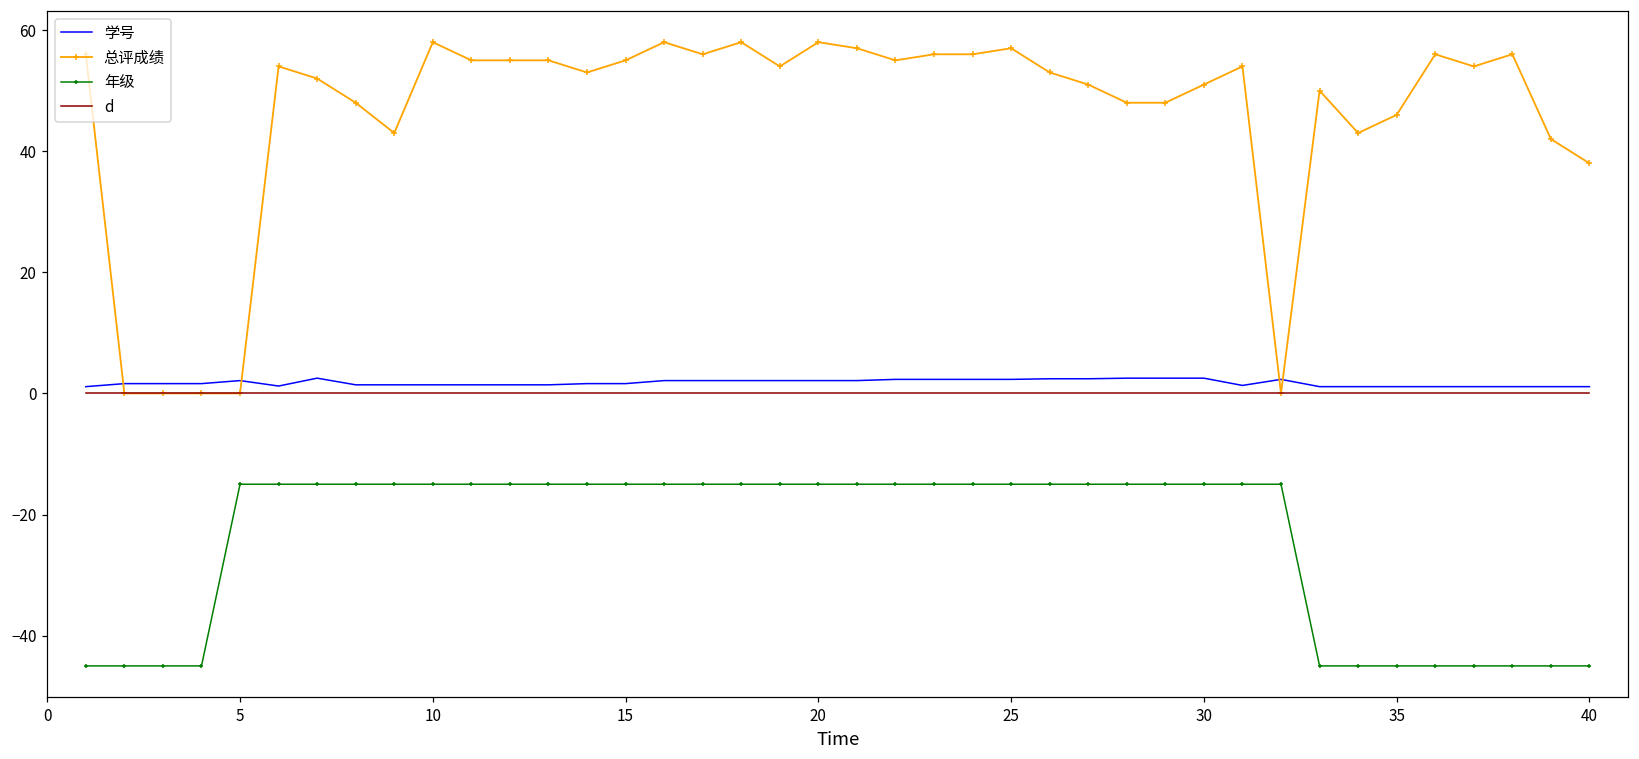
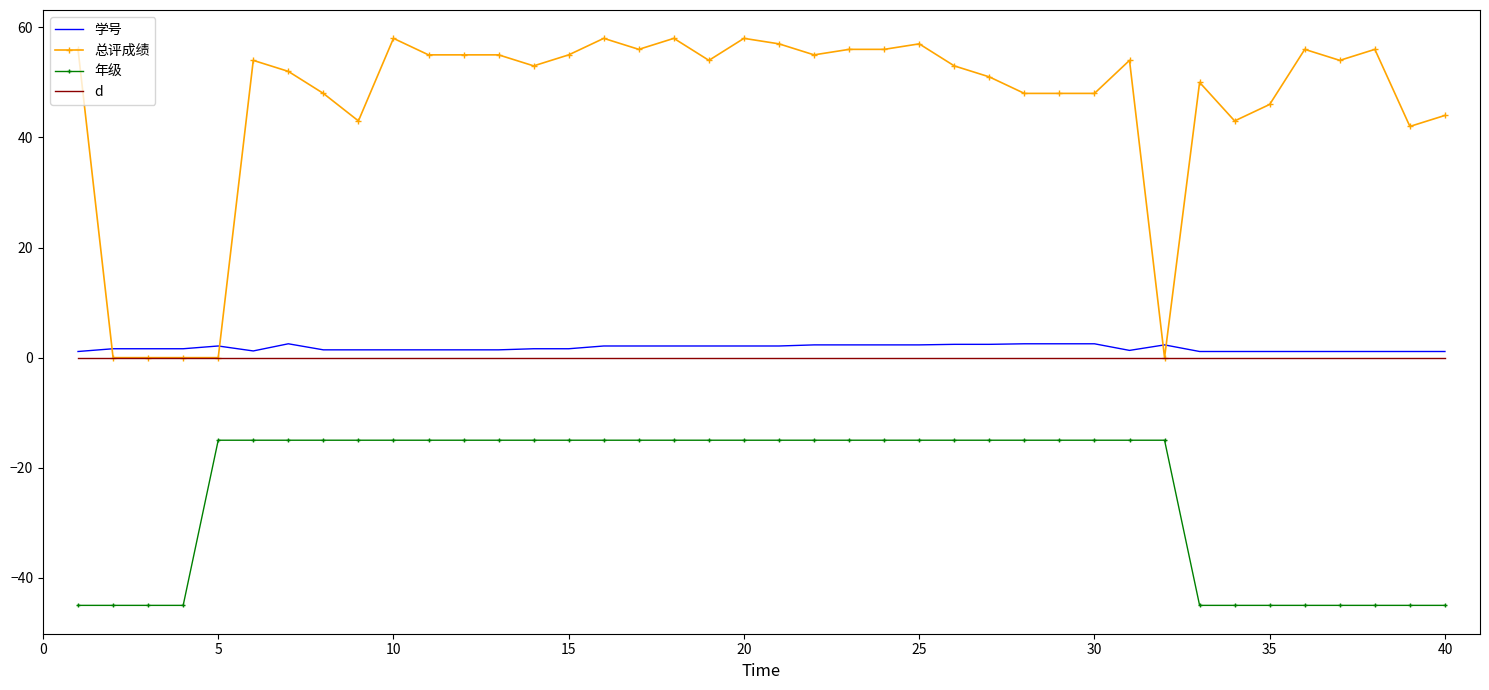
  {
    "学号": {
      "5": 2,
      "10": 1,
      "15": 2,
      "20": 2,
      "25": 2,
      "30": 3,
      "35": 1,
      "40": 1
    },
    "总评成绩": {
      "10": 58,
      "15": 55,
      "20": 58,
      "25": 57,
-     "30": 51,
+     "30": 48,
      "35": 46,
-     "40": 38
+     "40": 44
    },
    "年级": {
      "5": -15,
      "10": -15,
      "15": -15,
      "20": -15,
      "25": -15,
      "30": -15,
      "35": -45,
      "40": -45
    },
    "d": {
      "10": 0,
      "15": 0,
      "20": 0,
      "25": 0,
      "30": 0,
      "35": 0,
      "40": 0
    }
  }
